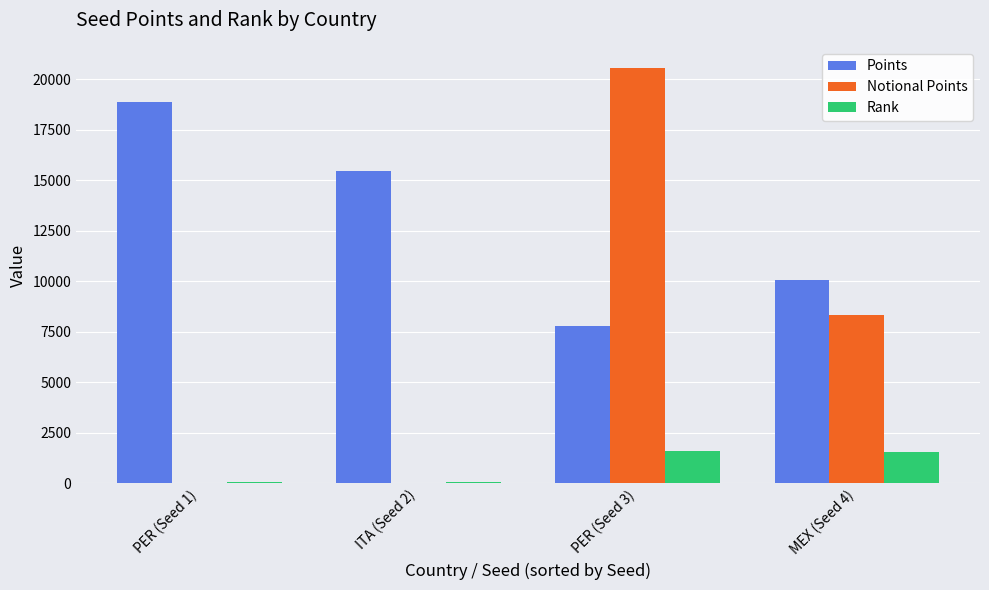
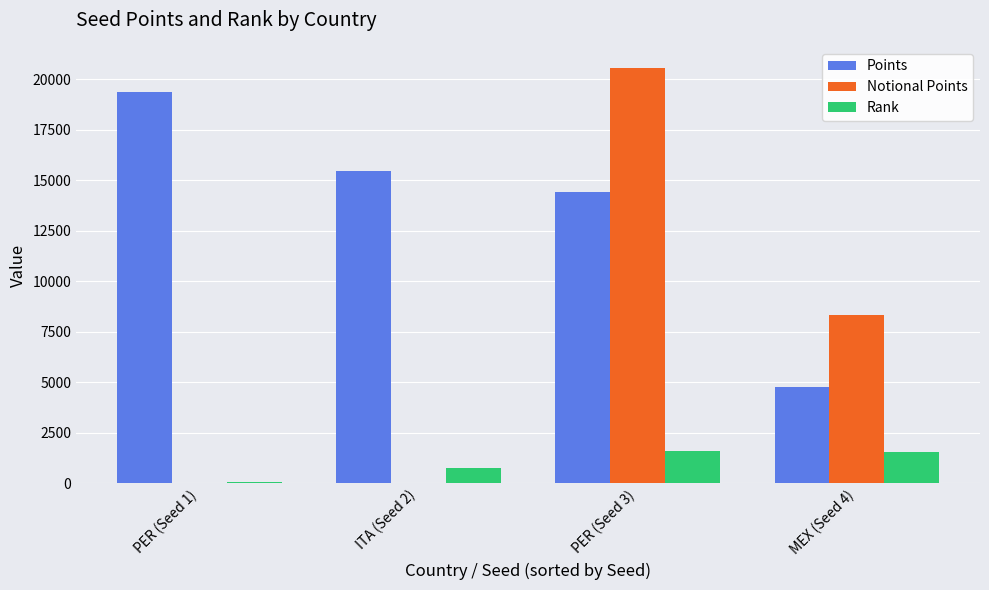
  {
    "Points": {
-     "PER (Seed 1)": 18900,
+     "PER (Seed 1)": 19400,
      "ITA (Seed 2)": 15500,
-     "PER (Seed 3)": 7800,
-     "MEX (Seed 4)": 10100
+     "PER (Seed 3)": 14400,
+     "MEX (Seed 4)": 4800
    },
    "Notional Points": {
      "PER (Seed 1)": 0,
      "ITA (Seed 2)": 0,
      "PER (Seed 3)": 20600,
      "MEX (Seed 4)": 8400
    },
    "Rank": {
-     "ITA (Seed 2)": 100,
+     "ITA (Seed 2)": 800,
      "PER (Seed 3)": 1600,
      "MEX (Seed 4)": 1600
    }
  }
